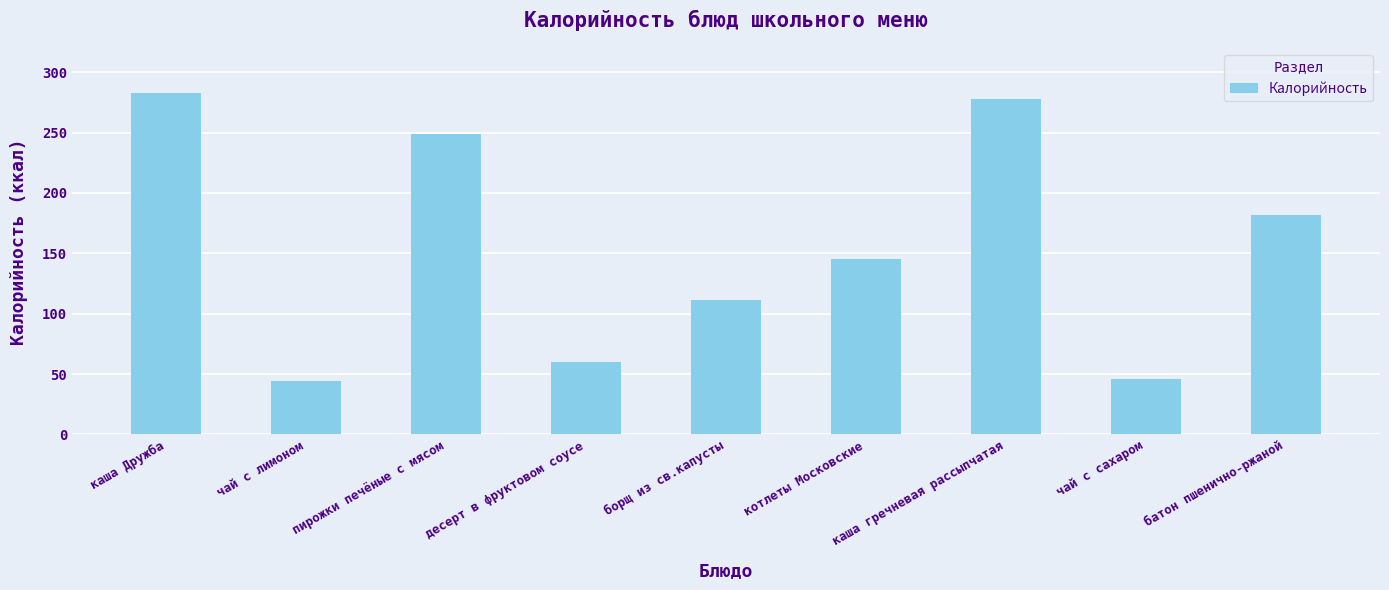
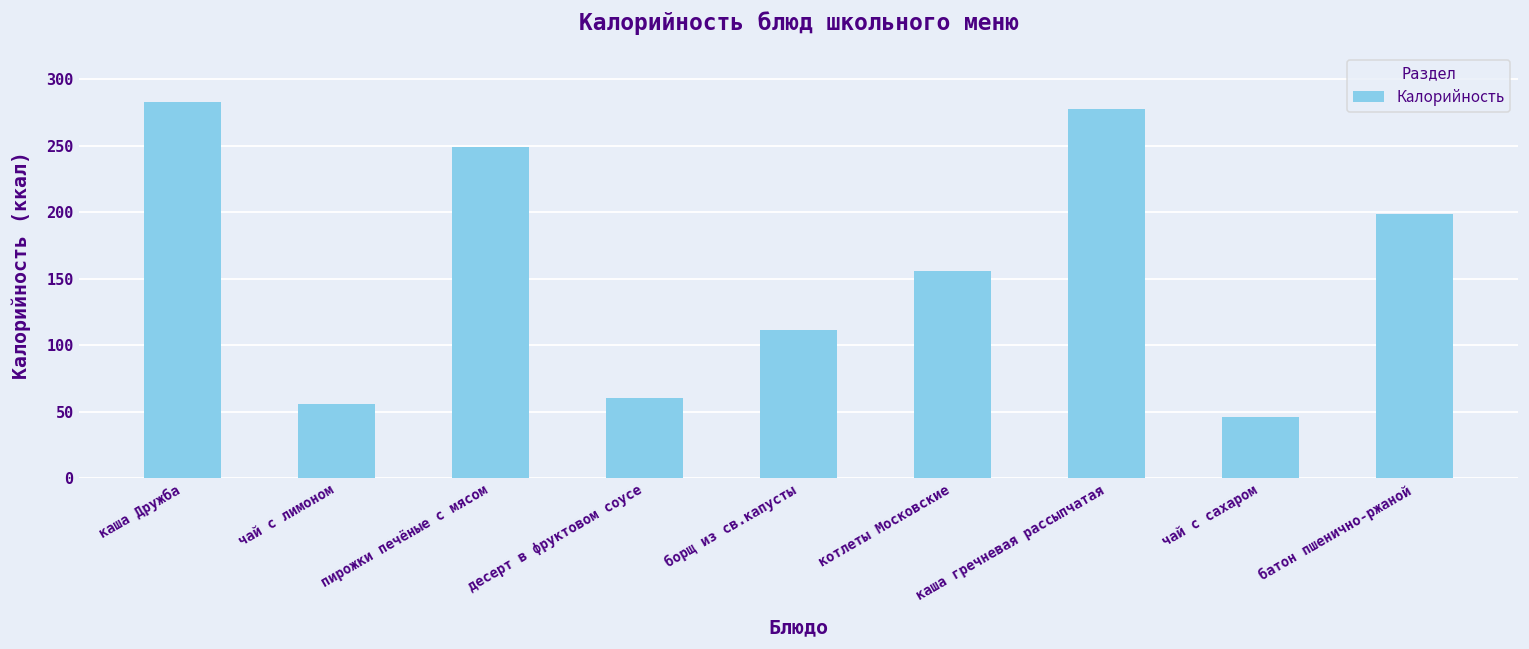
  {
    "каша Дружба": 283,
-   "чай с лимоном": 44,
+   "чай с лимоном": 56,
    "пирожки печёные с мясом": 249,
    "десерт в фруктовом соусе": 60,
    "борщ из св.капусты": 111,
-   "котлеты Московские": 145,
+   "котлеты Московские": 156,
    "каша гречневая рассыпчатая": 278,
    "чай с сахаром": 46,
-   "батон пшенично-ржаной": 182
+   "батон пшенично-ржаной": 199
  }
